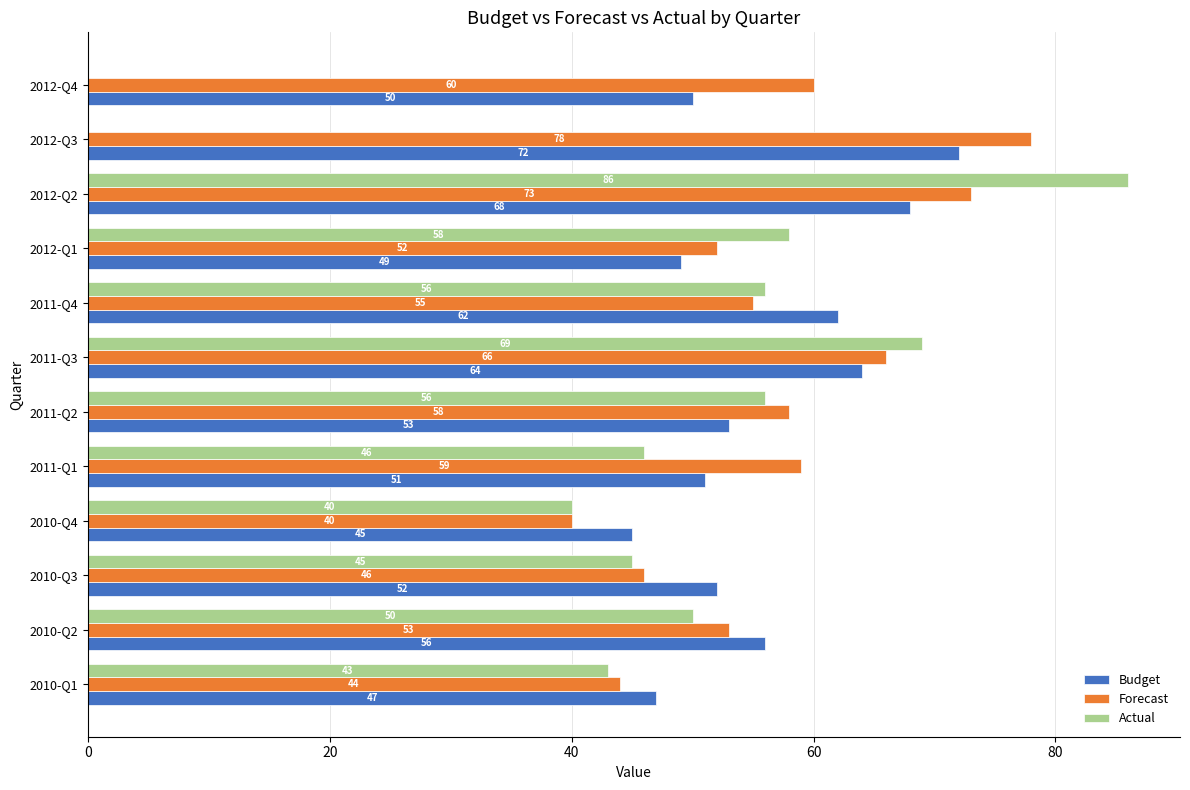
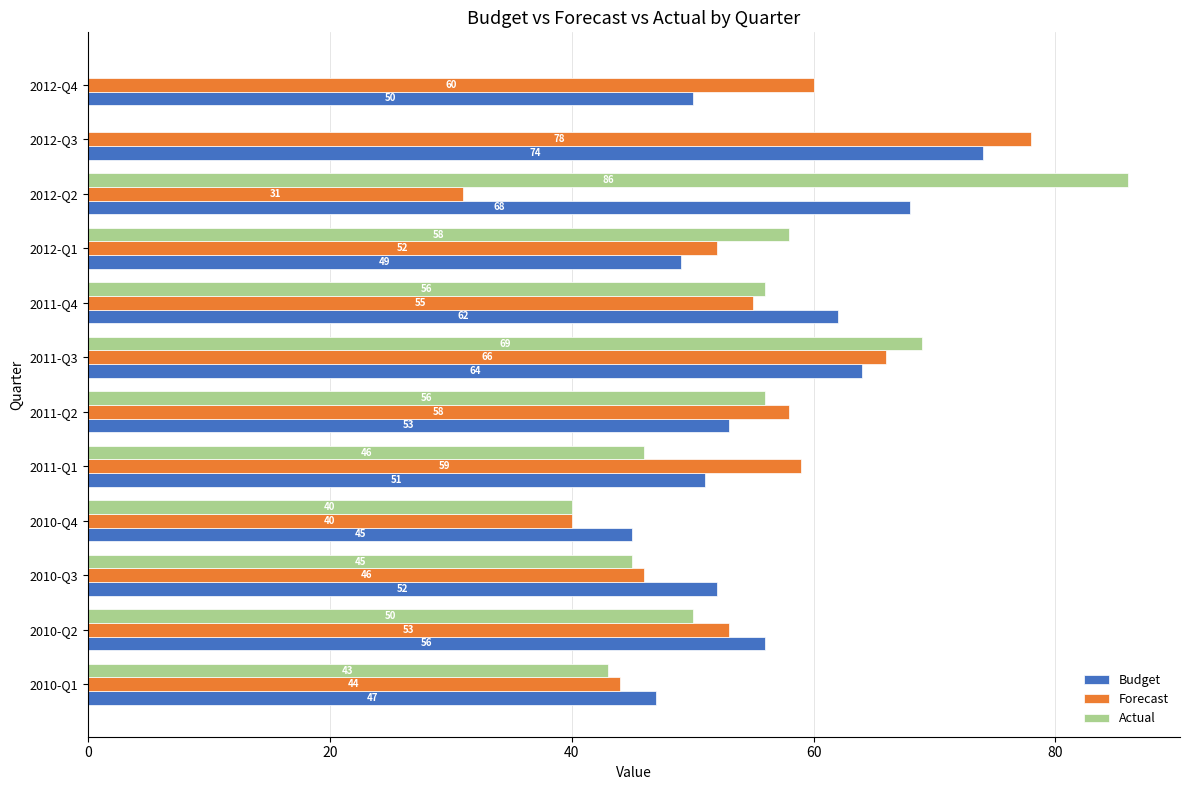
  {
    "Budget": {
      "2012-Q4": 50,
-     "2012-Q3": 72,
+     "2012-Q3": 74,
      "2012-Q2": 68,
      "2012-Q1": 49,
      "2011-Q4": 62,
      "2011-Q3": 64,
      "2011-Q2": 53,
      "2011-Q1": 51,
      "2010-Q4": 45,
      "2010-Q3": 52,
      "2010-Q2": 56,
      "2010-Q1": 47
    },
    "Forecast": {
      "2012-Q4": 60,
      "2012-Q3": 78,
-     "2012-Q2": 73,
+     "2012-Q2": 31,
      "2012-Q1": 52,
      "2011-Q4": 55,
      "2011-Q3": 66,
      "2011-Q2": 58,
      "2011-Q1": 59,
      "2010-Q4": 40,
      "2010-Q3": 46,
      "2010-Q2": 53,
      "2010-Q1": 44
    },
    "Actual": {
      "2012-Q2": 86,
      "2012-Q1": 58,
      "2011-Q4": 56,
      "2011-Q3": 69,
      "2011-Q2": 56,
      "2011-Q1": 46,
      "2010-Q4": 40,
      "2010-Q3": 45,
      "2010-Q2": 50,
      "2010-Q1": 43
    }
  }
